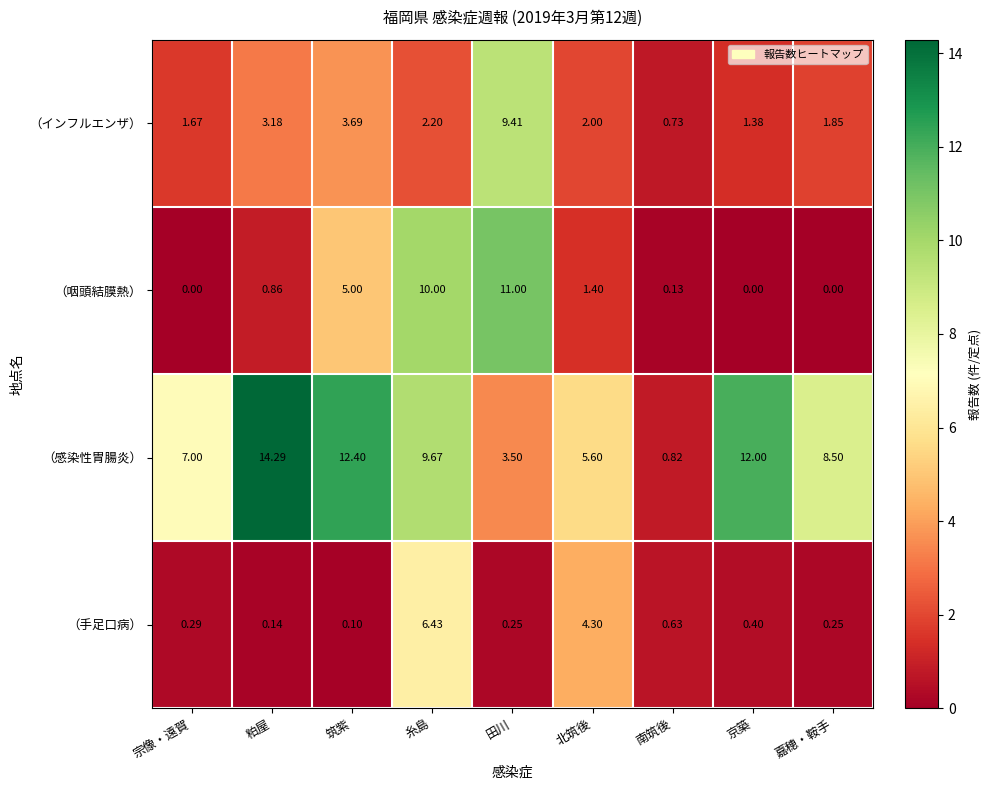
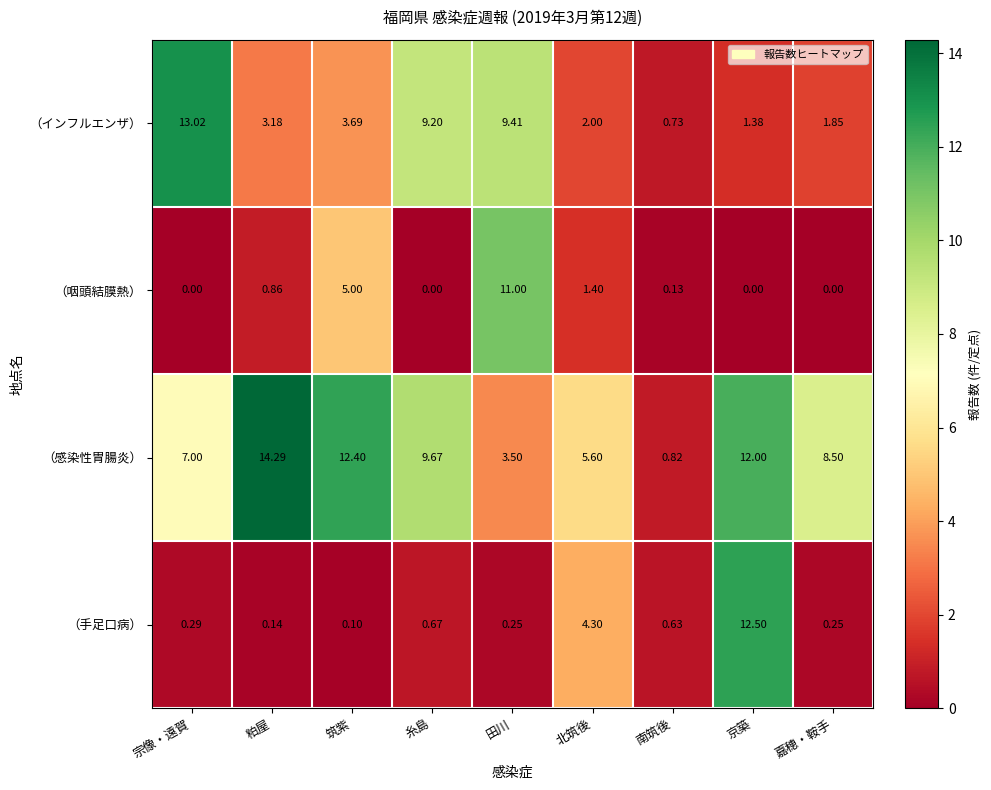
  {
    "（インフルエンザ）": {
-     "宗像・遠賀": 1.67,
+     "宗像・遠賀": 13.02,
      "粕屋": 3.18,
      "筑紫": 3.69,
-     "糸島": 2.20,
+     "糸島": 9.20,
      "田川": 9.41,
      "北筑後": 2.00,
      "南筑後": 0.73,
      "京築": 1.38,
      "嘉穂・鞍手": 1.85
    },
    "（咽頭結膜熱）": {
      "宗像・遠賀": 0.00,
      "粕屋": 0.86,
      "筑紫": 5.00,
-     "糸島": 10.00,
+     "糸島": 0.00,
      "田川": 11.00,
      "北筑後": 1.40,
      "南筑後": 0.13,
      "京築": 0.00,
      "嘉穂・鞍手": 0.00
    },
    "（感染性胃腸炎）": {
      "宗像・遠賀": 7.00,
      "粕屋": 14.29,
      "筑紫": 12.40,
      "糸島": 9.67,
      "田川": 3.50,
      "北筑後": 5.60,
      "南筑後": 0.82,
      "京築": 12.00,
      "嘉穂・鞍手": 8.50
    },
    "（手足口病）": {
      "宗像・遠賀": 0.29,
      "粕屋": 0.14,
      "筑紫": 0.10,
-     "糸島": 6.43,
+     "糸島": 0.67,
      "田川": 0.25,
      "北筑後": 4.30,
      "南筑後": 0.63,
-     "京築": 0.40,
+     "京築": 12.50,
      "嘉穂・鞍手": 0.25
    }
  }
